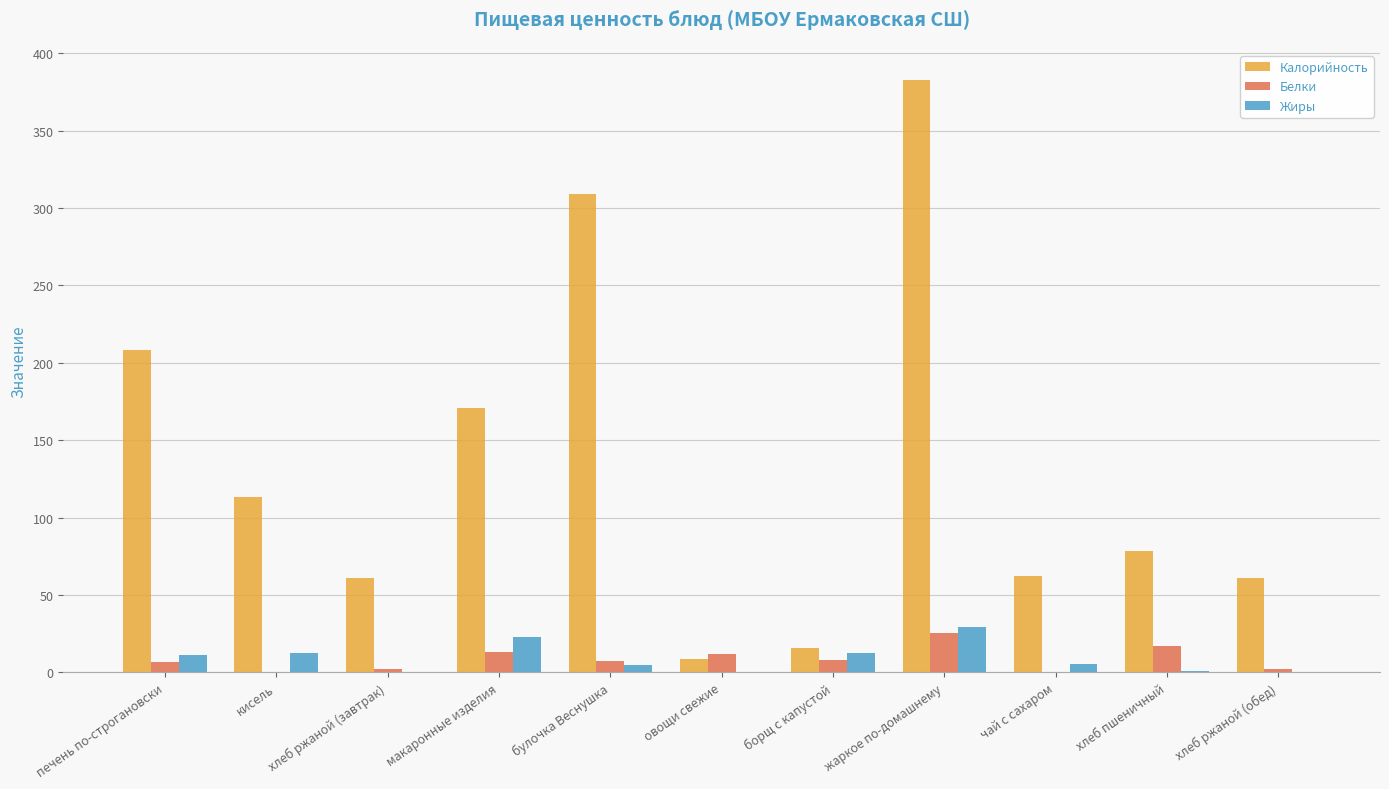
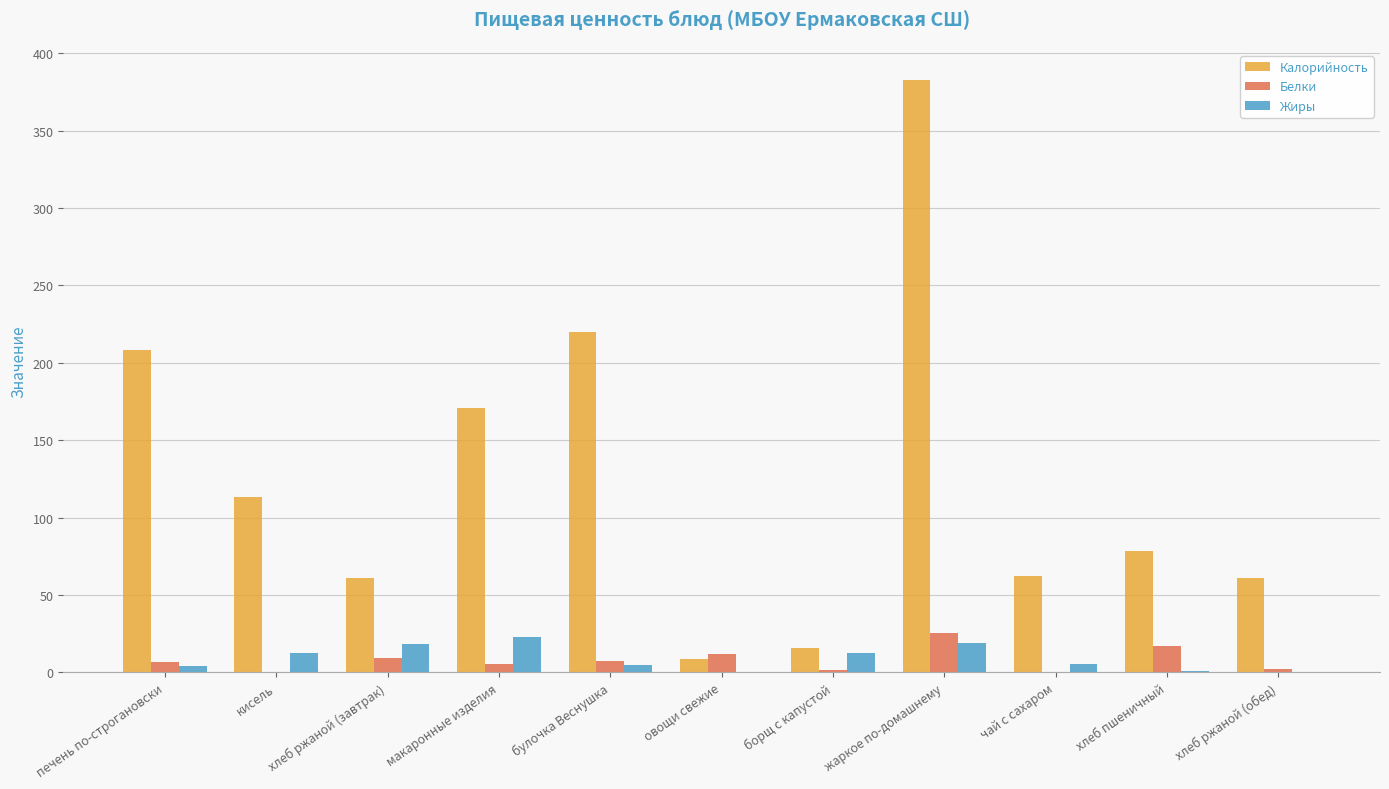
  {
    "Калорийность": {
      "печень по-строгановски": 208,
      "кисель": 113,
      "хлеб ржаной (завтрак)": 61,
      "макаронные изделия": 171,
-     "булочка Веснушка": 309,
+     "булочка Веснушка": 220,
      "овощи свежие": 8,
      "борщ с капустой": 16,
      "жаркое по-домашнему": 383,
      "чай с сахаром": 62,
      "хлеб пшеничный": 79,
      "хлеб ржаной (обед)": 61
    },
    "Белки": {
      "печень по-строгановски": 7,
-     "хлеб ржаной (завтрак)": 2,
-     "макаронные изделия": 13,
+     "хлеб ржаной (завтрак)": 10,
+     "макаронные изделия": 5,
      "булочка Веснушка": 7,
      "овощи свежие": 12,
-     "борщ с капустой": 8,
+     "борщ с капустой": 2,
      "жаркое по-домашнему": 26,
      "хлеб пшеничный": 17,
      "хлеб ржаной (обед)": 2
    },
    "Жиры": {
-     "печень по-строгановски": 11,
+     "печень по-строгановски": 4,
      "кисель": 12,
-     "хлеб ржаной (завтрак)": 0,
+     "хлеб ржаной (завтрак)": 19,
      "макаронные изделия": 23,
      "булочка Веснушка": 5,
      "борщ с капустой": 13,
-     "жаркое по-домашнему": 29,
+     "жаркое по-домашнему": 19,
      "чай с сахаром": 5,
      "хлеб ржаной (обед)": 0
    }
  }
